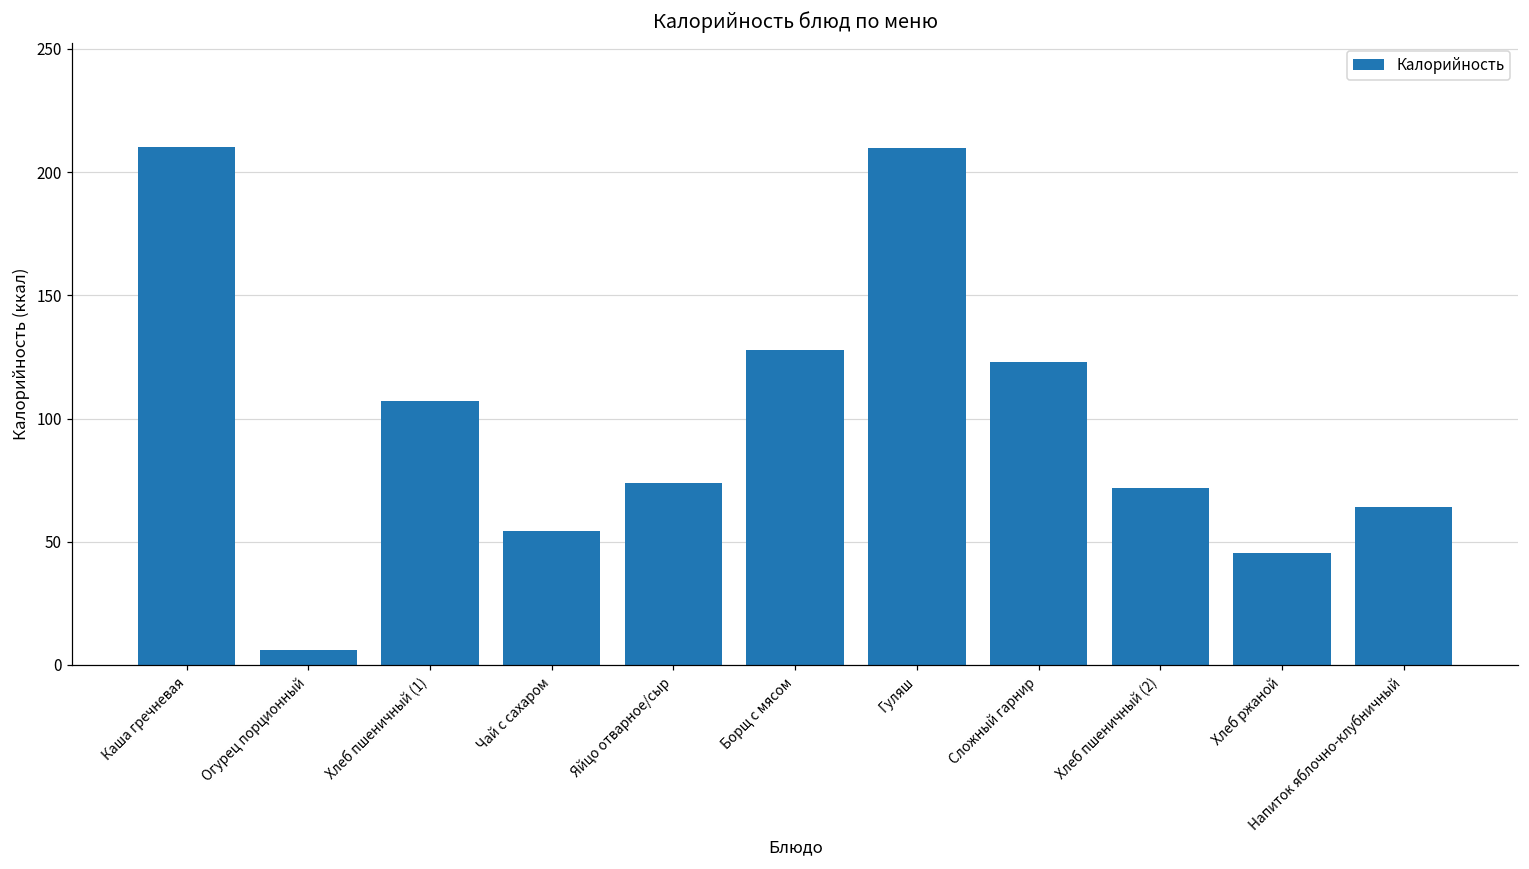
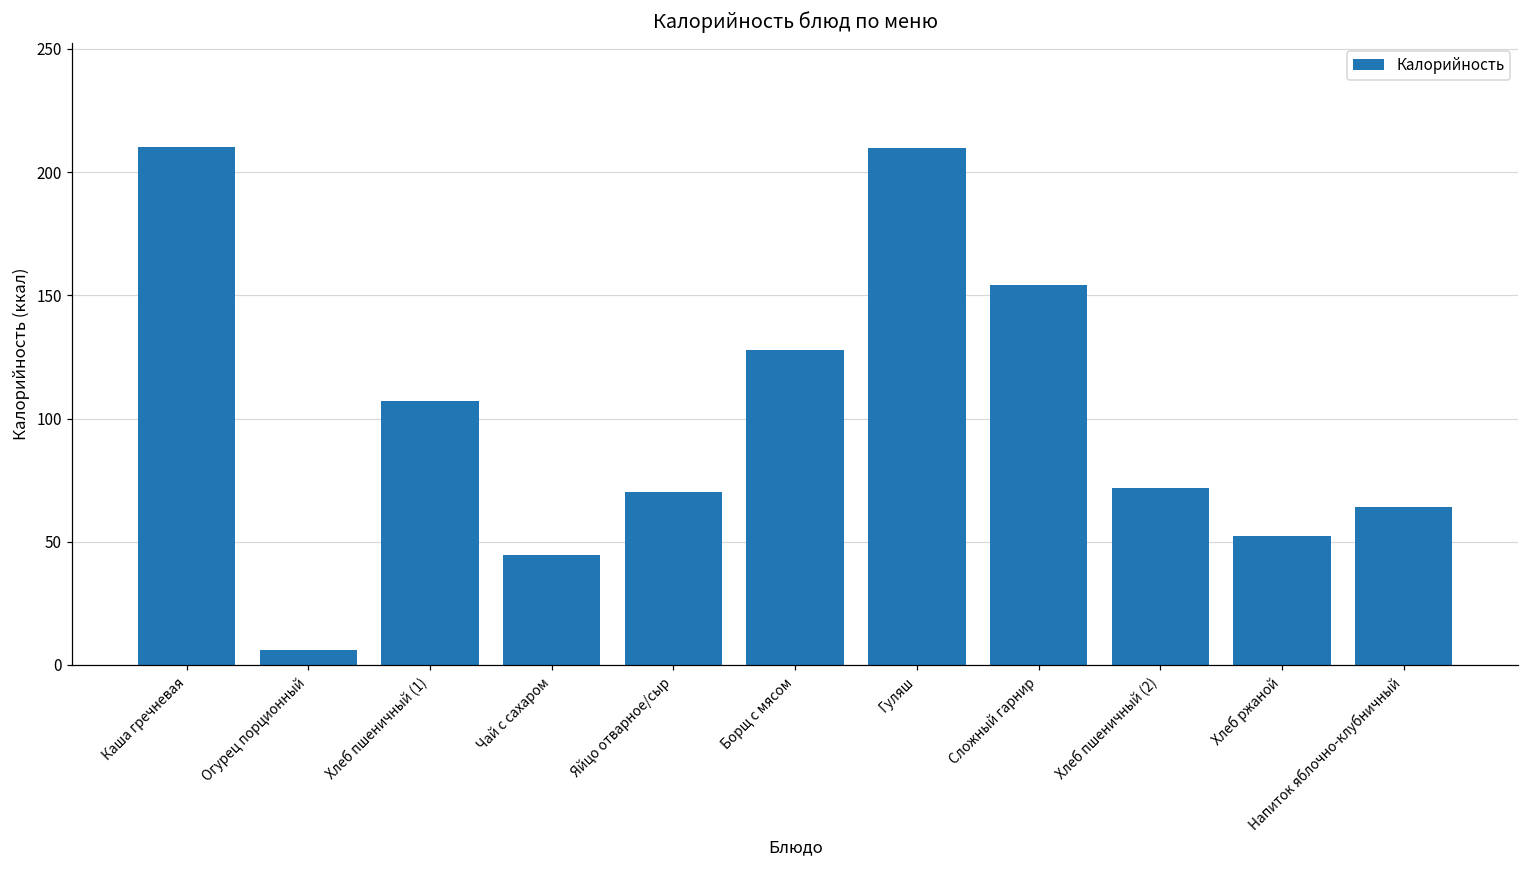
  {
    "Каша гречневая": 210,
    "Огурец порционный": 6,
    "Хлеб пшеничный (1)": 107,
-   "Чай с сахаром": 54,
-   "Яйцо отварное/сыр": 74,
+   "Чай с сахаром": 45,
+   "Яйцо отварное/сыр": 70,
    "Борщ с мясом": 128,
    "Гуляш": 210,
-   "Сложный гарнир": 123,
+   "Сложный гарнир": 154,
    "Хлеб пшеничный (2)": 72,
-   "Хлеб ржаной": 45,
+   "Хлеб ржаной": 52,
    "Напиток яблочно-клубничный": 64
  }
